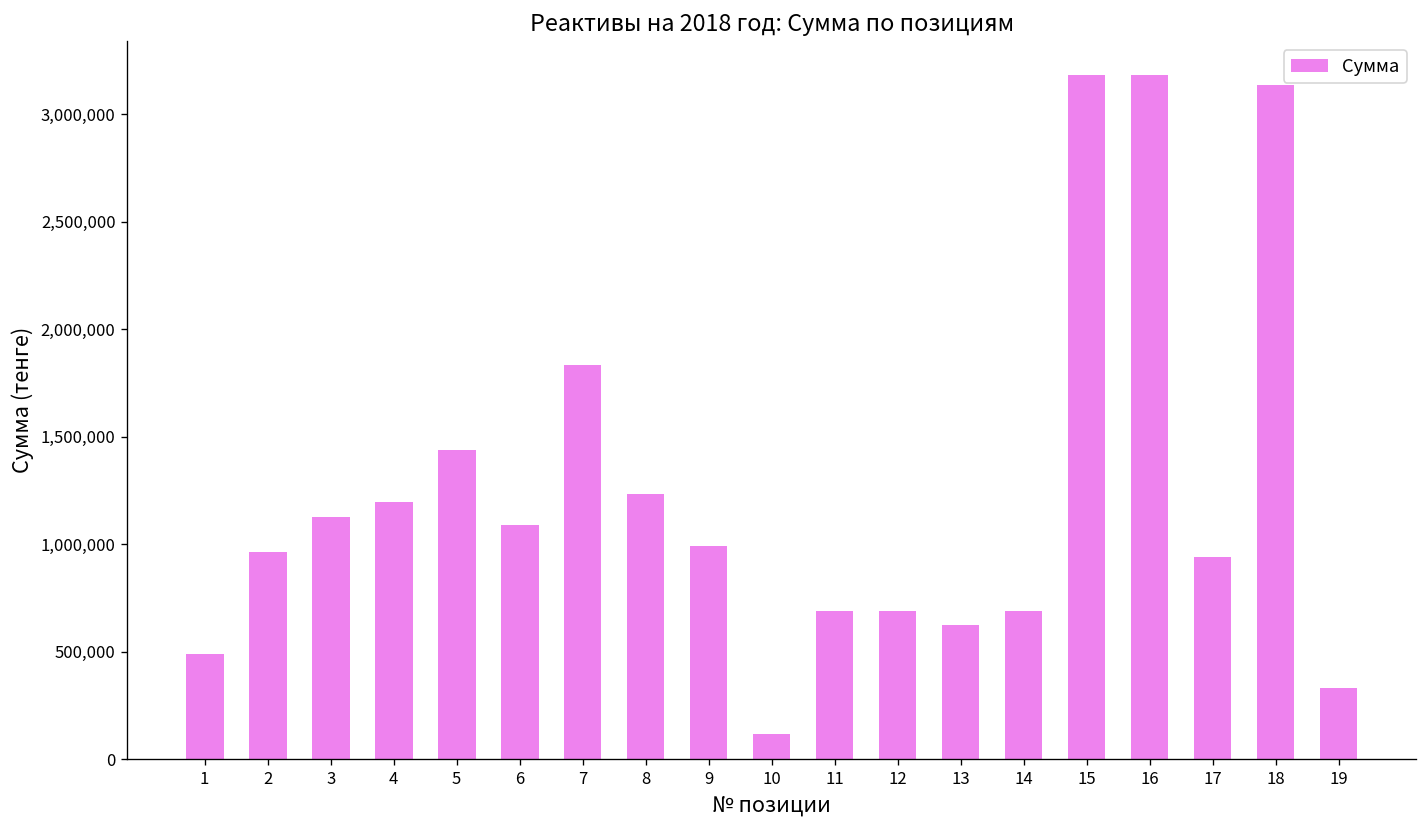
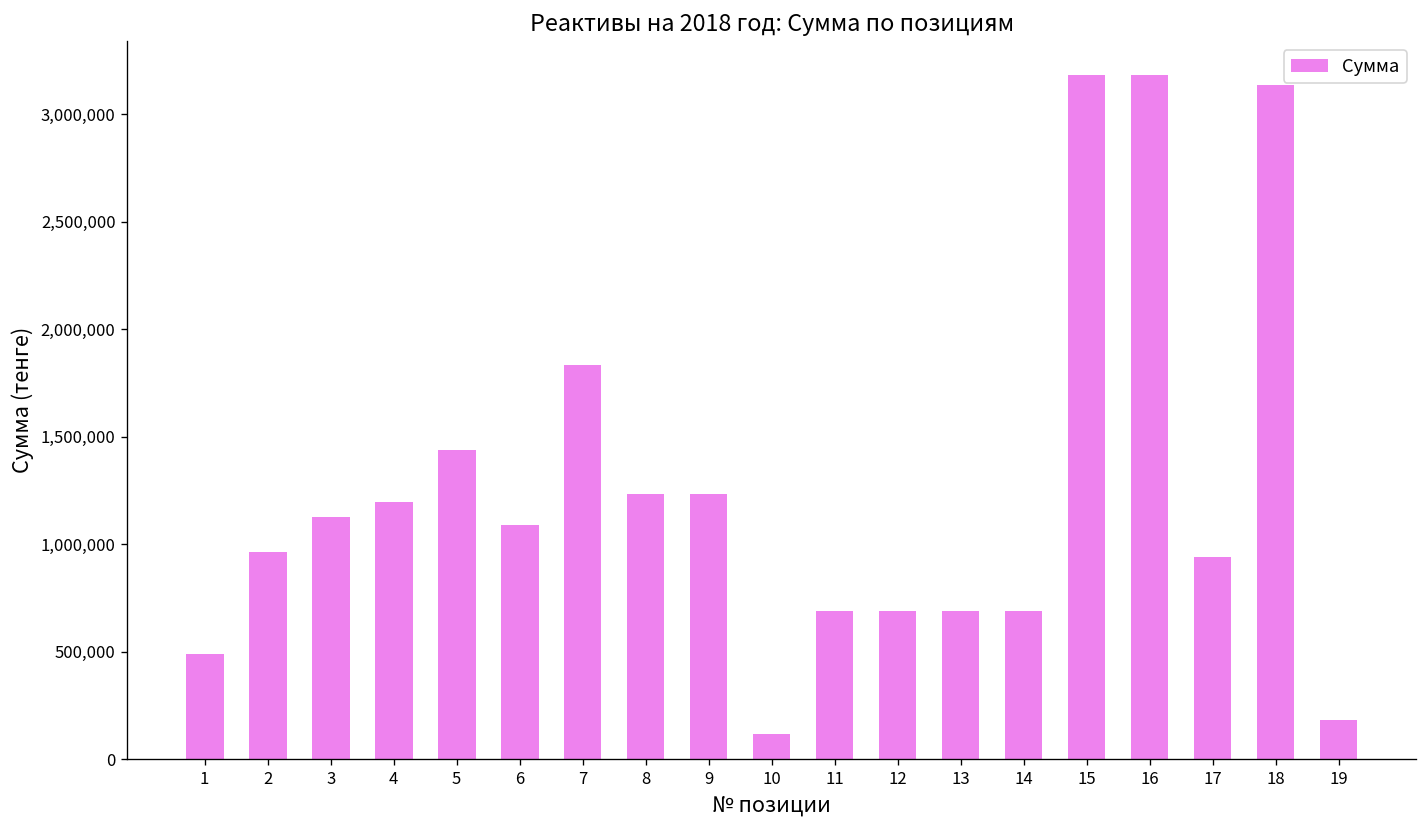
  {
    "1": "490,000",
    "2": "960,000",
    "3": "1,130,000",
    "4": "1,200,000",
    "5": "1,440,000",
    "6": "1,090,000",
    "7": "1,830,000",
    "8": "1,230,000",
-   "9": "990,000",
+   "9": "1,230,000",
    "10": "120,000",
    "11": "690,000",
    "12": "690,000",
-   "13": "630,000",
+   "13": "690,000",
    "14": "690,000",
    "15": "3,180,000",
    "16": "3,180,000",
    "17": "940,000",
    "18": "3,140,000",
-   "19": "330,000"
+   "19": "180,000"
  }
